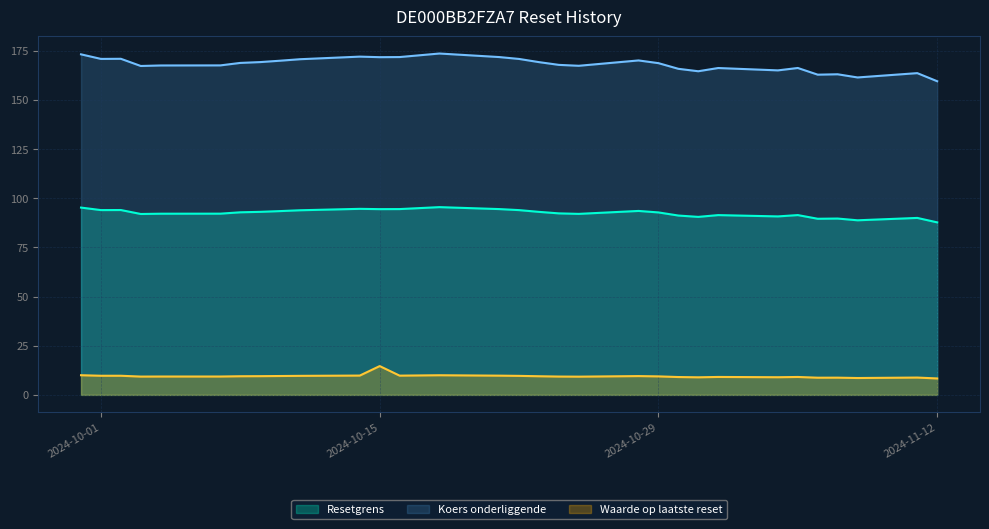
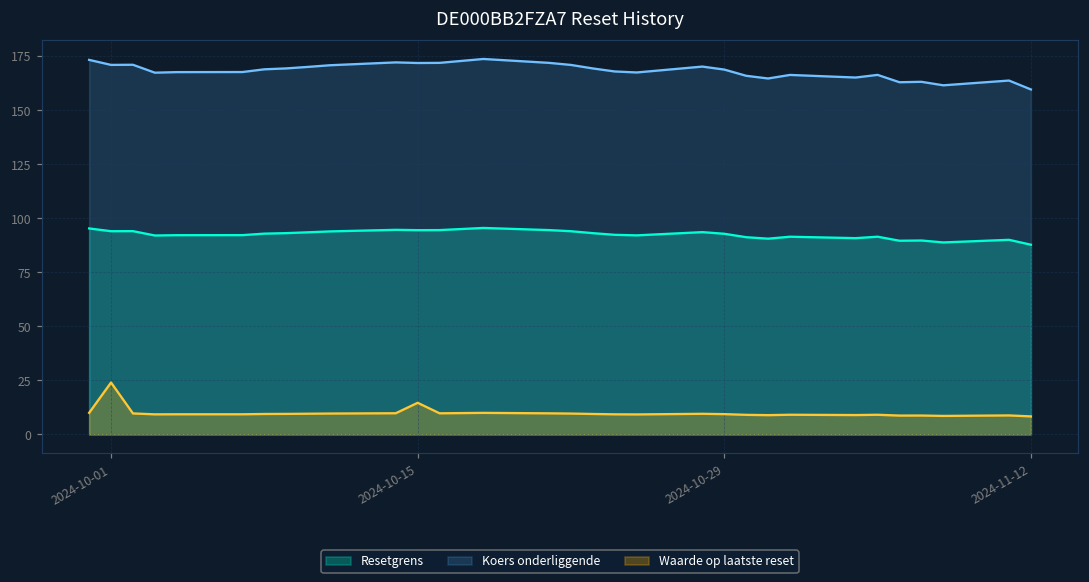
  {
    "Waarde op laatste reset": {
-     "2024-10-01": 10,
+     "2024-10-01": 24,
      "2024-10-15": 15,
      "2024-10-29": 9,
      "2024-11-12": 8
    }
  }
